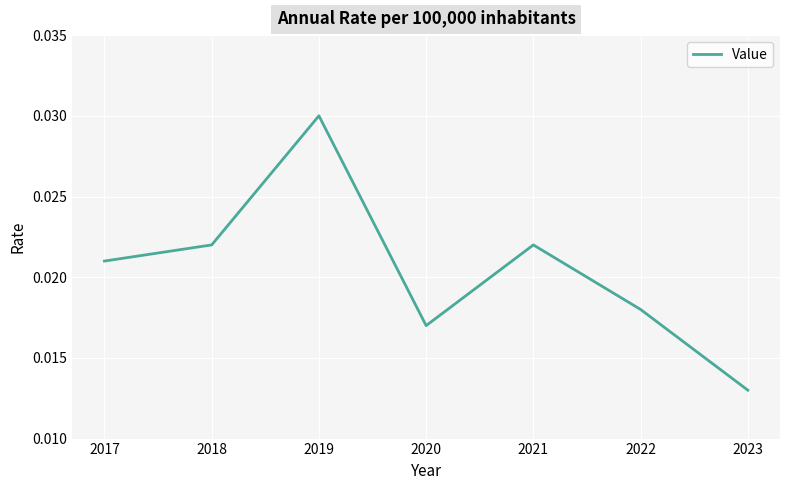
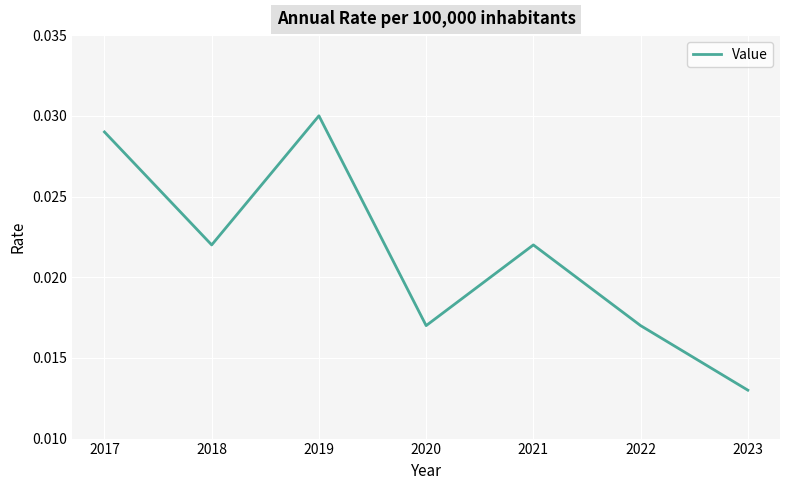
  {
-   "2017": 0.021,
+   "2017": 0.029,
    "2018": 0.022,
    "2019": 0.030,
    "2020": 0.017,
    "2021": 0.022,
-   "2022": 0.018,
+   "2022": 0.017,
    "2023": 0.013
  }
